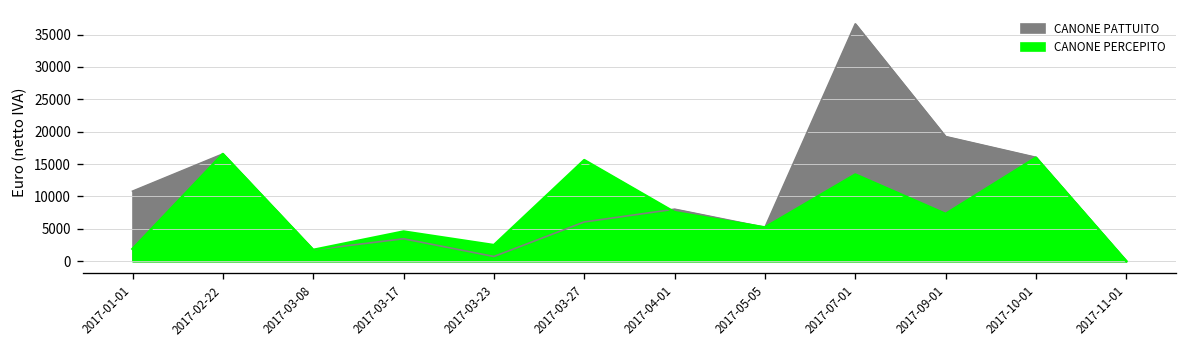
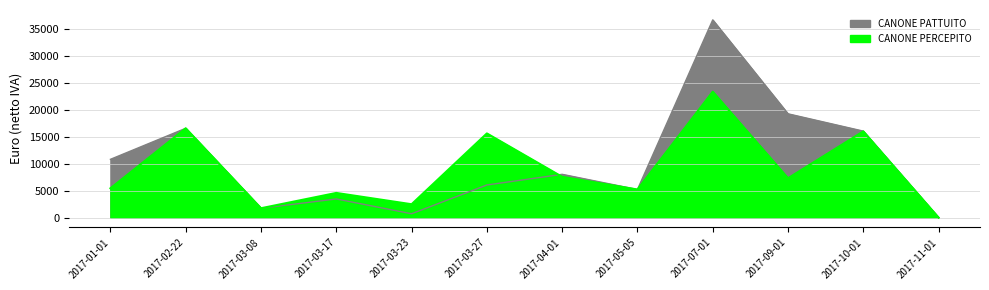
  {
    "CANONE PATTUITO": {
      "2017-01-01": 11000,
      "2017-03-17": 3000,
      "2017-03-23": 1000,
      "2017-03-27": 6000,
      "2017-07-01": 37000,
      "2017-09-01": 19000
    },
    "CANONE PERCEPITO": {
-     "2017-01-01": 2000,
+     "2017-01-01": 5000,
      "2017-03-17": 5000,
      "2017-03-23": 2000,
      "2017-03-27": 16000,
-     "2017-07-01": 13000,
+     "2017-07-01": 23000,
      "2017-09-01": 7000
    }
  }
